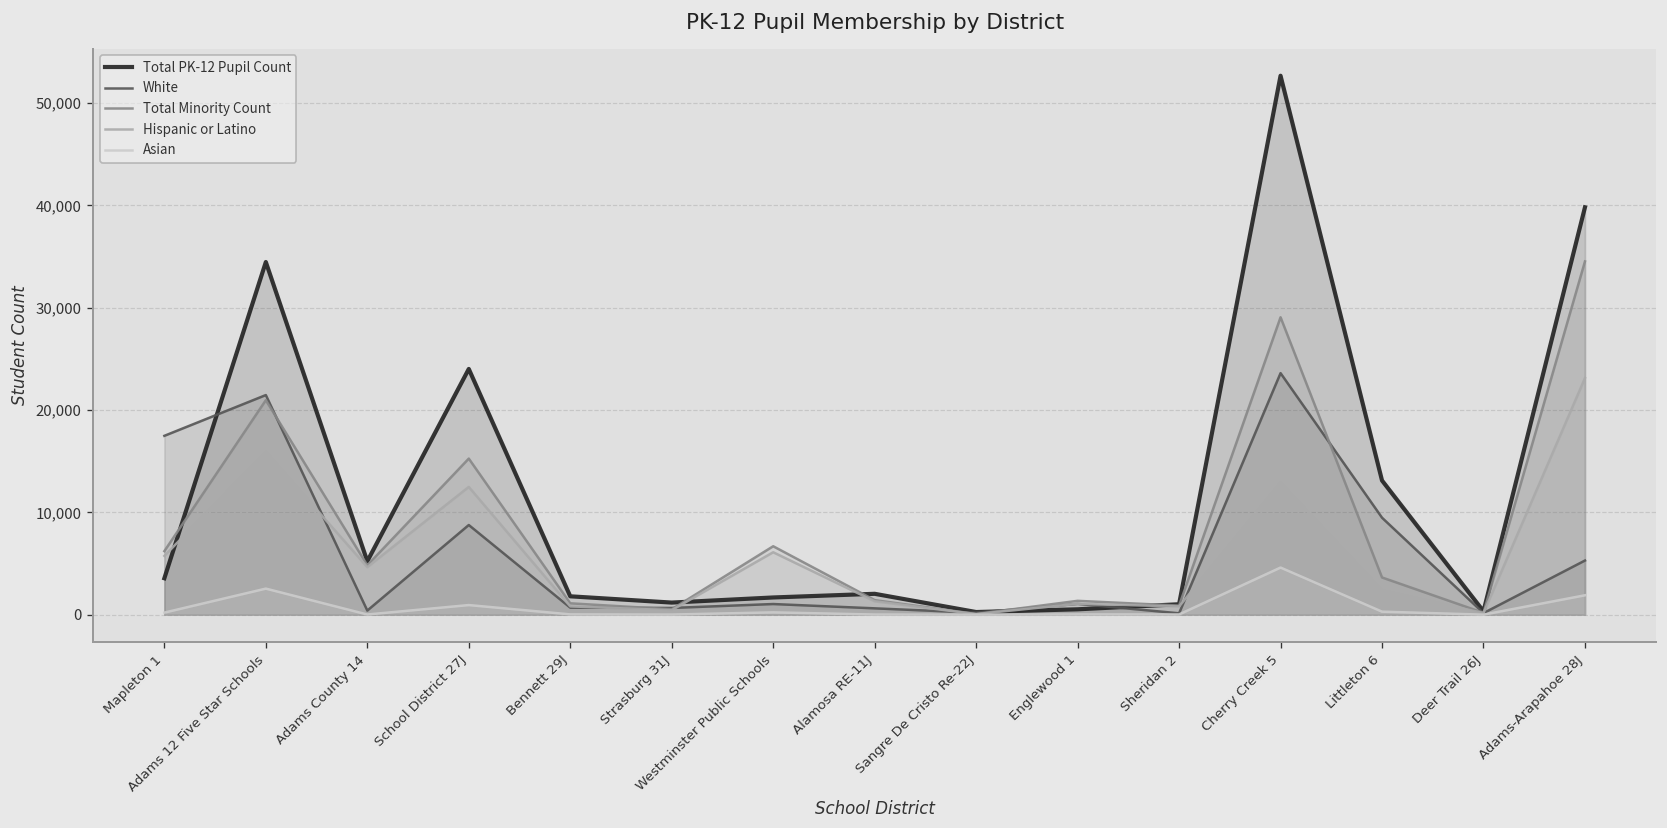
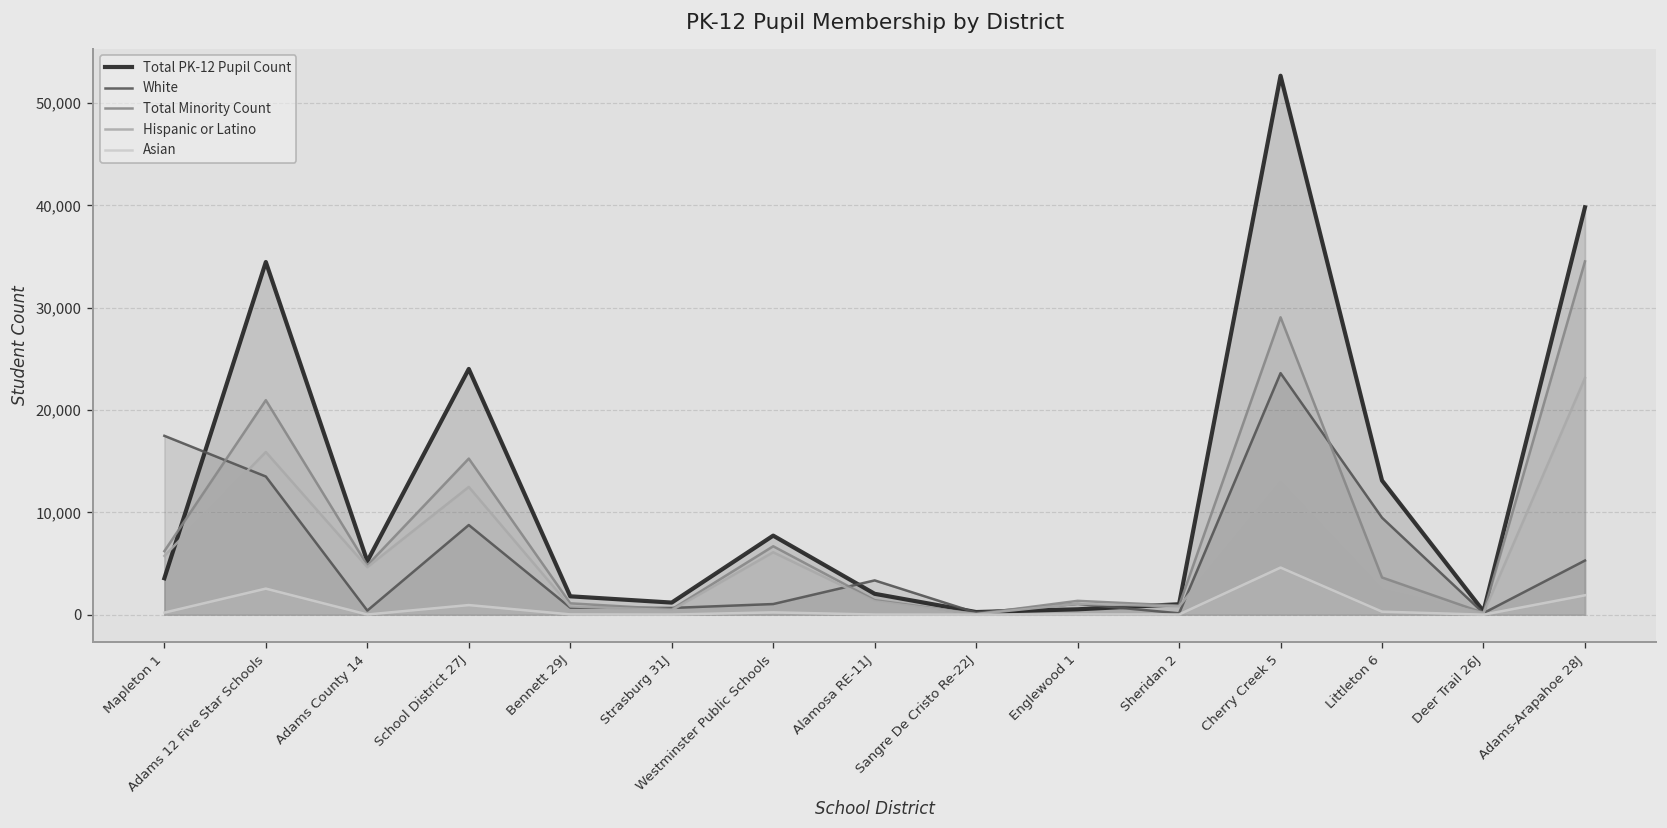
  {
    "Total PK-12 Pupil Count": {
      "Mapleton 1": "4,000",
      "Adams 12 Five Star Schools": "34,000",
      "Adams County 14": "5,000",
      "School District 27J": "24,000",
      "Bennett 29J": "2,000",
      "Strasburg 31J": "1,000",
-     "Westminster Public Schools": "2,000",
+     "Westminster Public Schools": "8,000",
      "Alamosa RE-11J": "2,000",
      "Englewood 1": "1,000",
      "Cherry Creek 5": "53,000",
      "Littleton 6": "13,000",
      "Adams-Arapahoe 28J": "40,000"
    },
    "White": {
      "Mapleton 1": "17,000",
-     "Adams 12 Five Star Schools": "21,000",
+     "Adams 12 Five Star Schools": "14,000",
      "Adams County 14": "0",
      "School District 27J": "9,000",
      "Westminster Public Schools": "1,000",
-     "Alamosa RE-11J": "1,000",
+     "Alamosa RE-11J": "3,000",
      "Cherry Creek 5": "24,000",
      "Littleton 6": "9,000",
      "Adams-Arapahoe 28J": "5,000"
    }
  }
